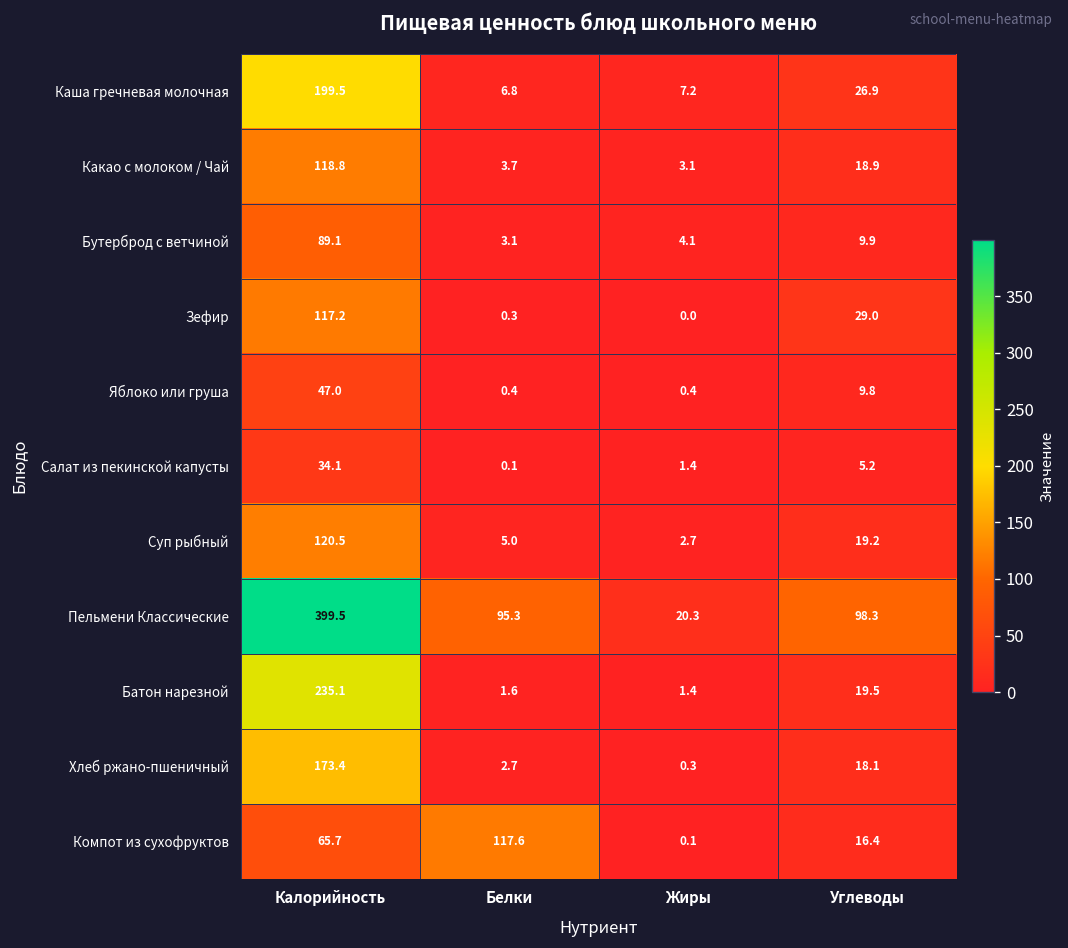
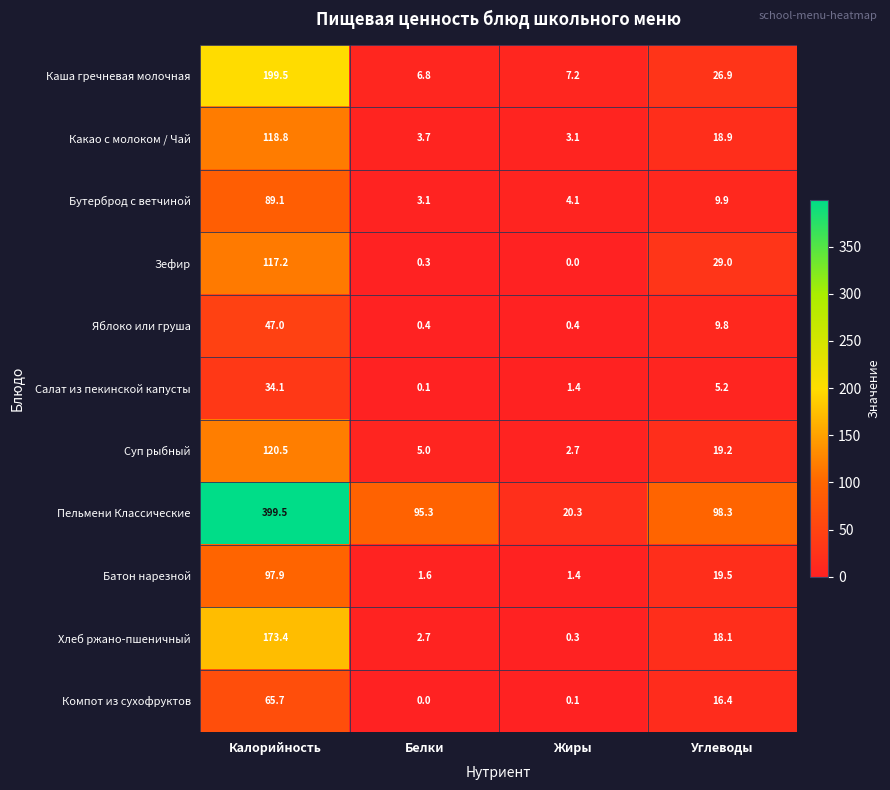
  {
    "Каша гречневая молочная": {
      "Калорийность": 199.5,
      "Белки": 6.8,
      "Жиры": 7.2,
      "Углеводы": 26.9
    },
    "Какао с молоком / Чай": {
      "Калорийность": 118.8,
      "Белки": 3.7,
      "Жиры": 3.1,
      "Углеводы": 18.9
    },
    "Бутерброд с ветчиной": {
      "Калорийность": 89.1,
      "Белки": 3.1,
      "Жиры": 4.1,
      "Углеводы": 9.9
    },
    "Зефир": {
      "Калорийность": 117.2,
      "Белки": 0.3,
      "Жиры": 0.0,
      "Углеводы": 29.0
    },
    "Яблоко или груша": {
      "Калорийность": 47.0,
      "Белки": 0.4,
      "Жиры": 0.4,
      "Углеводы": 9.8
    },
    "Салат из пекинской капусты": {
      "Калорийность": 34.1,
      "Белки": 0.1,
      "Жиры": 1.4,
      "Углеводы": 5.2
    },
    "Суп рыбный": {
      "Калорийность": 120.5,
      "Белки": 5.0,
      "Жиры": 2.7,
      "Углеводы": 19.2
    },
    "Пельмени Классические": {
      "Калорийность": 399.5,
      "Белки": 95.3,
      "Жиры": 20.3,
      "Углеводы": 98.3
    },
    "Батон нарезной": {
-     "Калорийность": 235.1,
+     "Калорийность": 97.9,
      "Белки": 1.6,
      "Жиры": 1.4,
      "Углеводы": 19.5
    },
    "Хлеб ржано-пшеничный": {
      "Калорийность": 173.4,
      "Белки": 2.7,
      "Жиры": 0.3,
      "Углеводы": 18.1
    },
    "Компот из сухофруктов": {
      "Калорийность": 65.7,
-     "Белки": 117.6,
+     "Белки": 0.0,
      "Жиры": 0.1,
      "Углеводы": 16.4
    }
  }
